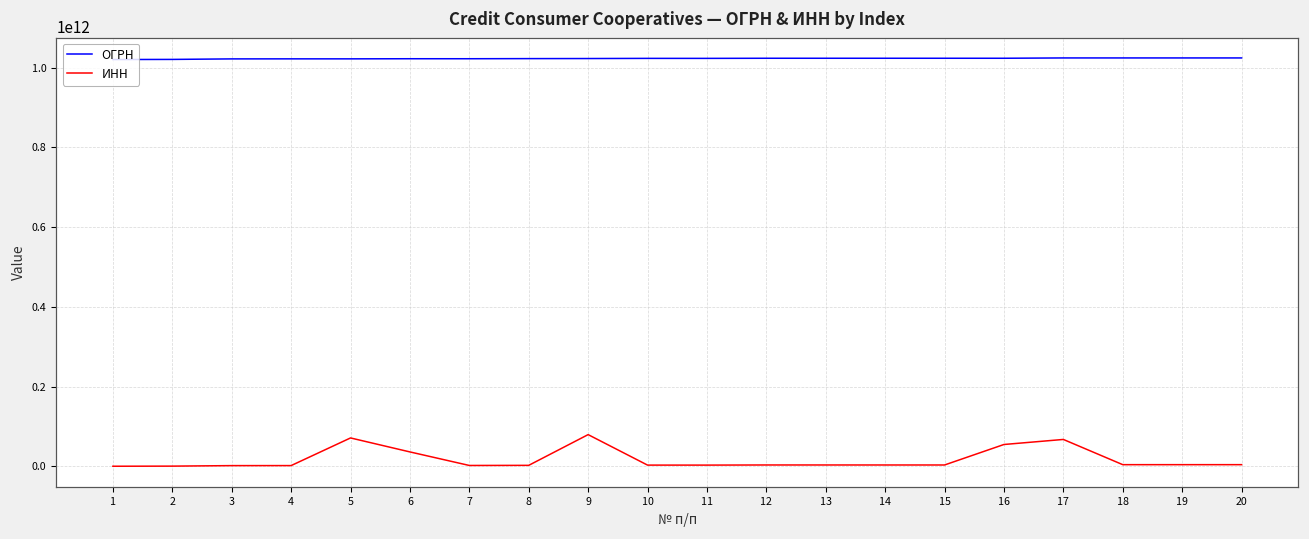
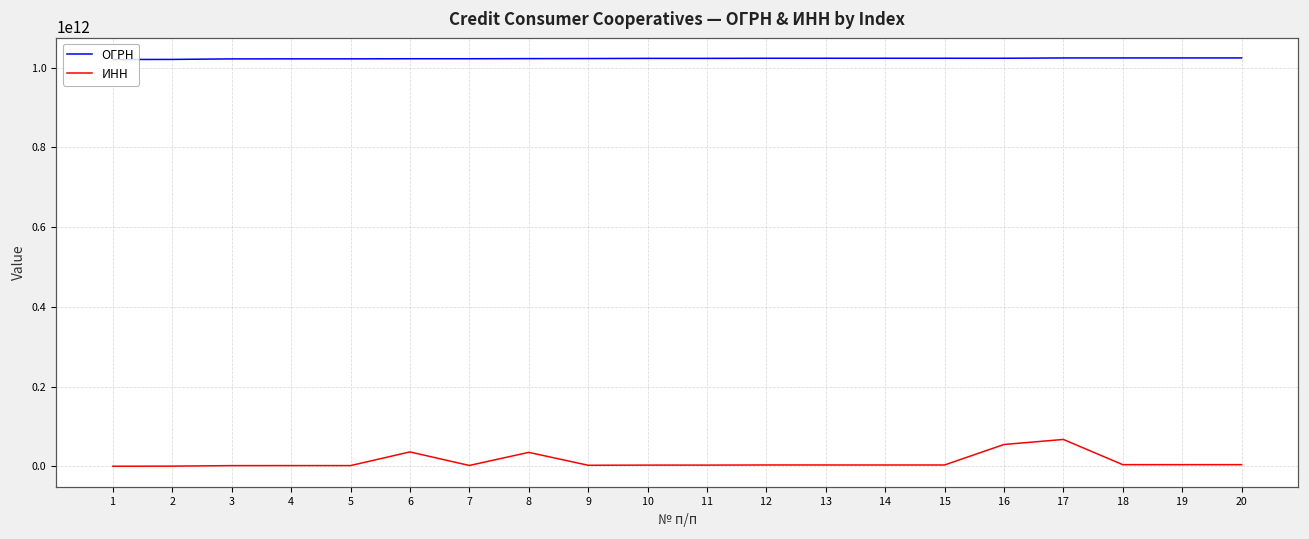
  {
    "ОГРН": {
      "2": 1020000000000,
      "3": 1020000000000,
      "4": 1020000000000,
      "5": 1020000000000,
      "6": 1020000000000,
      "7": 1020000000000,
      "8": 1020000000000,
      "9": 1020000000000,
      "10": 1020000000000,
      "11": 1020000000000,
      "12": 1020000000000,
      "13": 1020000000000,
      "14": 1020000000000,
      "15": 1020000000000,
      "16": 1020000000000,
      "17": 1020000000000,
      "18": 1020000000000,
      "19": 1020000000000,
      "20": 1020000000000
    },
    "ИНН": {
      "1": 0,
      "2": 0,
      "3": 0,
      "4": 0,
-     "5": 70000000000,
+     "5": 0,
      "6": 40000000000,
      "7": 0,
-     "8": 0,
-     "9": 80000000000,
+     "8": 40000000000,
+     "9": 0,
      "10": 0,
      "11": 0,
      "12": 0,
      "13": 0,
      "14": 0,
      "15": 0,
      "16": 50000000000,
      "17": 70000000000,
      "18": 0,
      "19": 0,
      "20": 0
    }
  }
